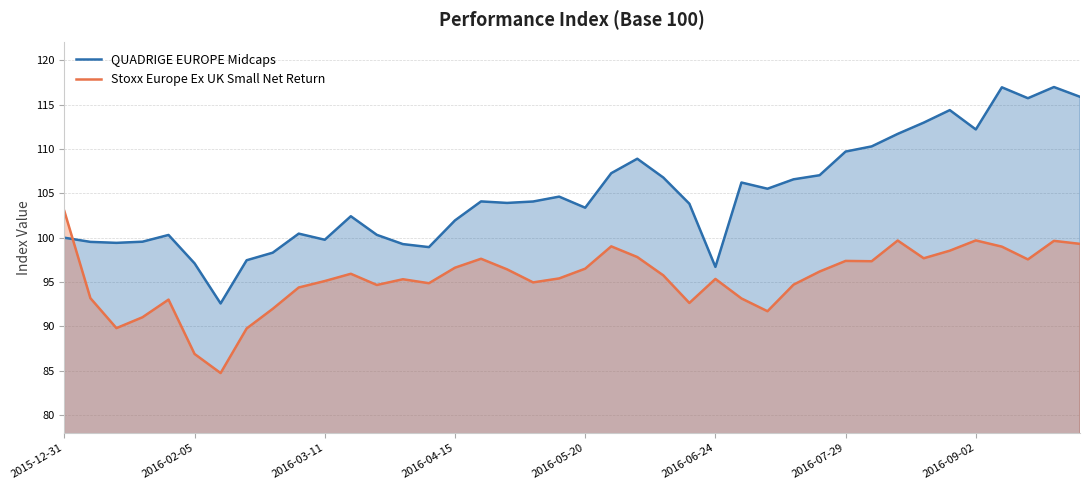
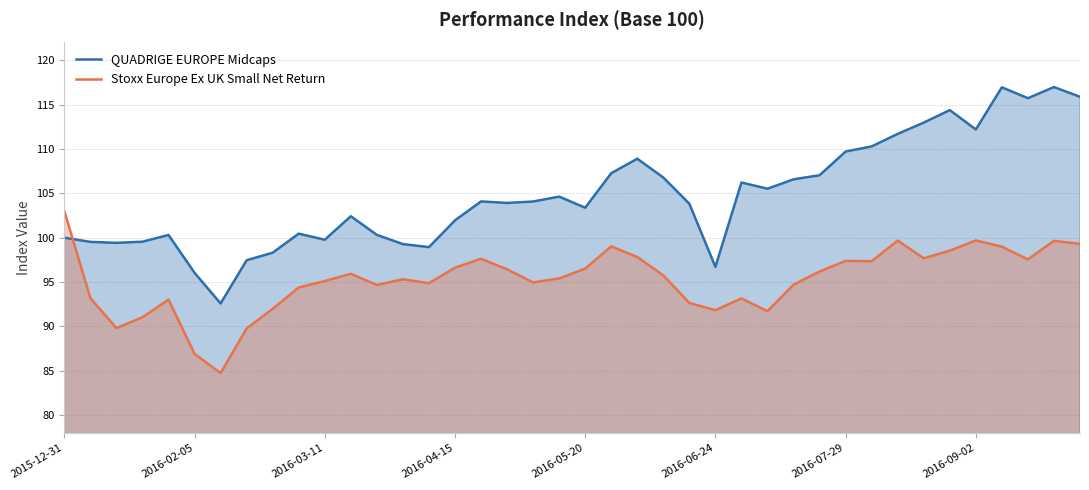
  {
    "QUADRIGE EUROPE Midcaps": {
      "2015-12-31": 100,
-     "2016-02-05": 97,
+     "2016-02-05": 96,
      "2016-03-11": 100,
      "2016-04-15": 102,
      "2016-05-20": 103,
      "2016-06-24": 97,
      "2016-07-29": 110,
      "2016-09-02": 112
    },
    "Stoxx Europe Ex UK Small Net Return": {
      "2015-12-31": 103,
      "2016-02-05": 87,
      "2016-03-11": 95,
      "2016-04-15": 97,
      "2016-05-20": 97,
-     "2016-06-24": 95,
+     "2016-06-24": 92,
      "2016-07-29": 97,
      "2016-09-02": 100
    }
  }
